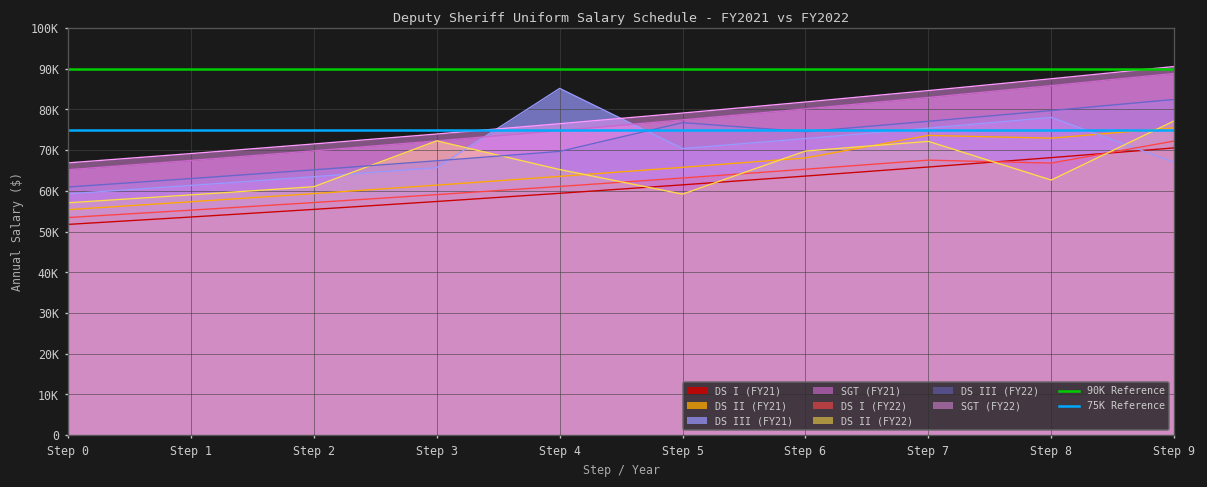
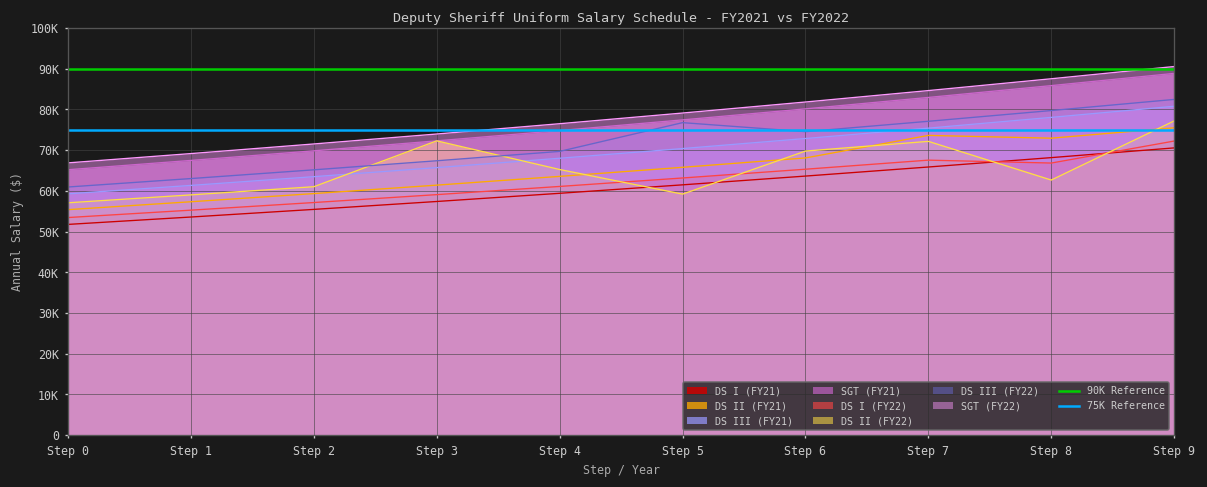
  {
    "DS I (FY21)": {
      "Step 0": 52000,
      "Step 1": 54000,
      "Step 2": 55000,
      "Step 3": 57000,
      "Step 4": 59000,
      "Step 5": 61000,
      "Step 6": 64000,
      "Step 7": 66000,
      "Step 8": 68000,
      "Step 9": 71000
    },
    "DS II (FY21)": {
      "Step 0": 55000,
      "Step 1": 57000,
      "Step 2": 59000,
      "Step 3": 61000,
      "Step 4": 64000,
      "Step 5": 66000,
      "Step 6": 68000,
      "Step 7": 74000,
      "Step 8": 73000,
      "Step 9": 75000
    },
    "DS III (FY21)": {
      "Step 0": 59000,
      "Step 1": 61000,
      "Step 2": 63000,
      "Step 3": 66000,
-     "Step 4": 85000,
+     "Step 4": 68000,
      "Step 5": 70000,
      "Step 6": 73000,
      "Step 7": 75000,
      "Step 8": 78000,
-     "Step 9": 67000
+     "Step 9": 81000
    },
    "DS I (FY22)": {
      "Step 0": 53000,
      "Step 1": 55000,
      "Step 2": 57000,
      "Step 3": 59000,
      "Step 4": 61000,
      "Step 5": 63000,
      "Step 6": 65000,
      "Step 7": 68000,
      "Step 8": 67000,
      "Step 9": 72000
    },
    "DS II (FY22)": {
      "Step 0": 57000,
      "Step 1": 59000,
      "Step 2": 61000,
      "Step 4": 65000,
      "Step 5": 59000,
      "Step 6": 70000,
      "Step 7": 72000,
      "Step 8": 63000,
      "Step 9": 77000
    },
    "DS III (FY22)": {
      "Step 0": 61000,
      "Step 1": 63000,
      "Step 2": 65000,
      "Step 3": 67000,
      "Step 4": 70000,
      "Step 6": 75000,
      "Step 7": 77000,
      "Step 8": 80000,
      "Step 9": 82000
    }
  }
